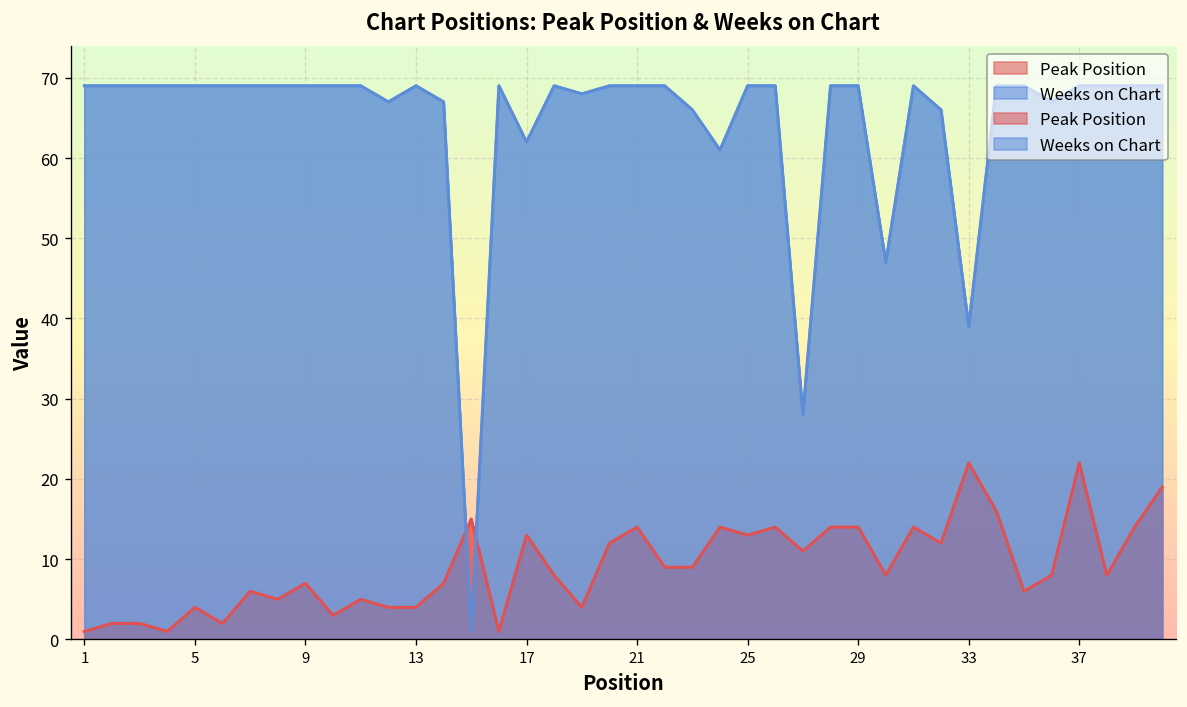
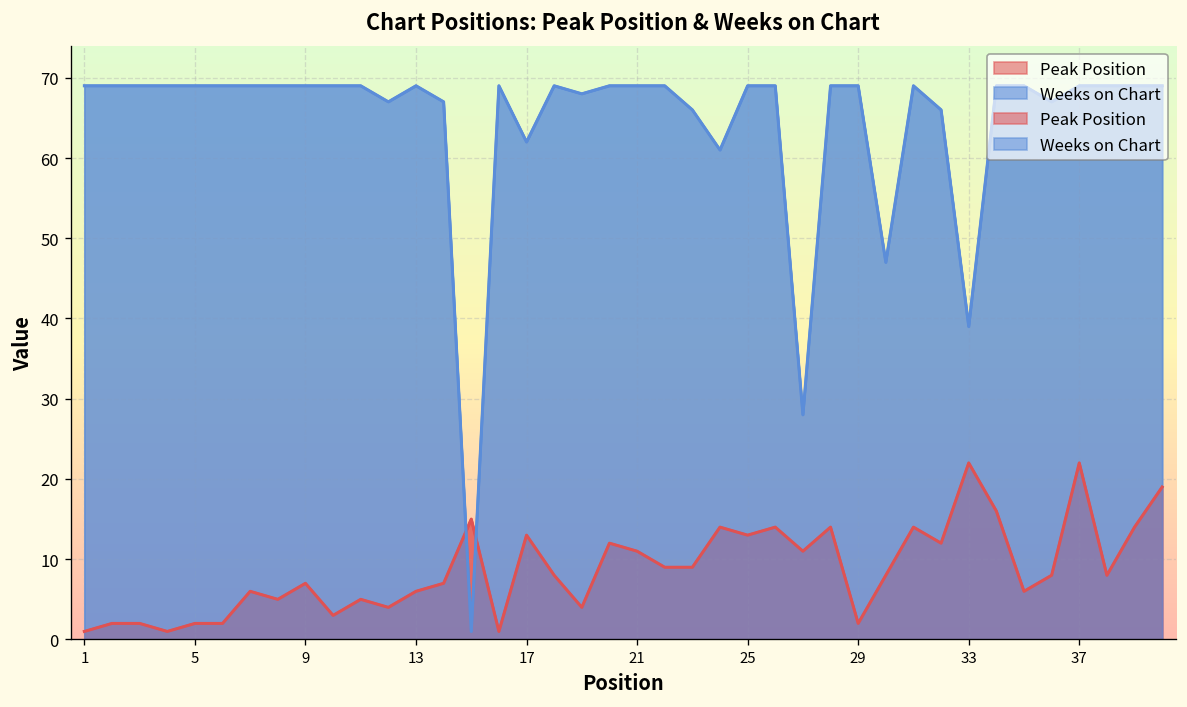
  {
    "Peak Position": {
      "1": 1,
-     "5": 4,
+     "5": 2,
      "9": 7,
-     "13": 4,
+     "13": 6,
      "17": 13,
-     "21": 14,
+     "21": 11,
      "25": 13,
-     "29": 14,
+     "29": 2,
      "33": 22,
      "37": 22
    },
    "Weeks on Chart": {
      "1": 69,
      "5": 69,
      "9": 69,
      "13": 69,
      "17": 62,
      "21": 69,
      "25": 69,
      "29": 69,
      "33": 39
    }
  }
